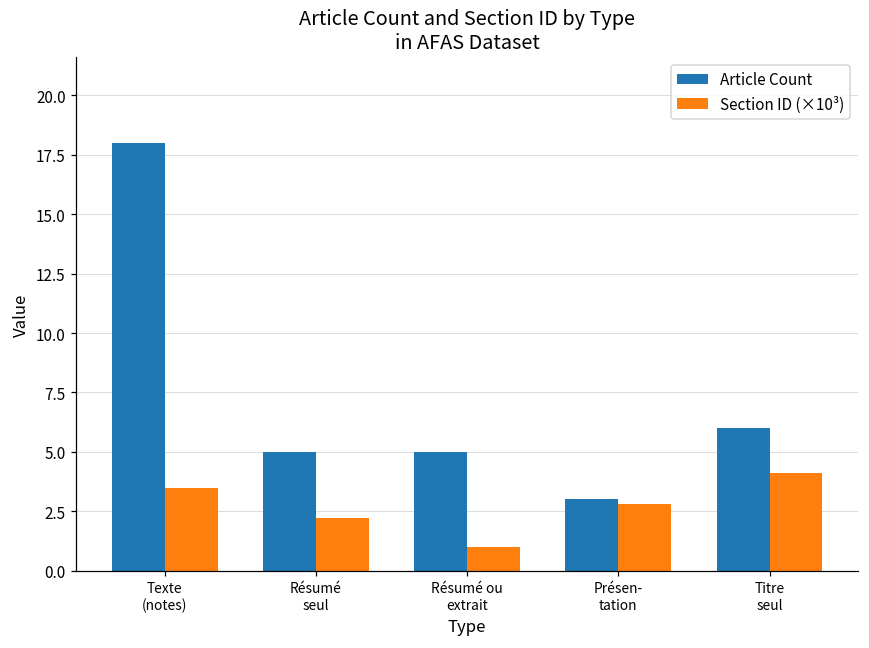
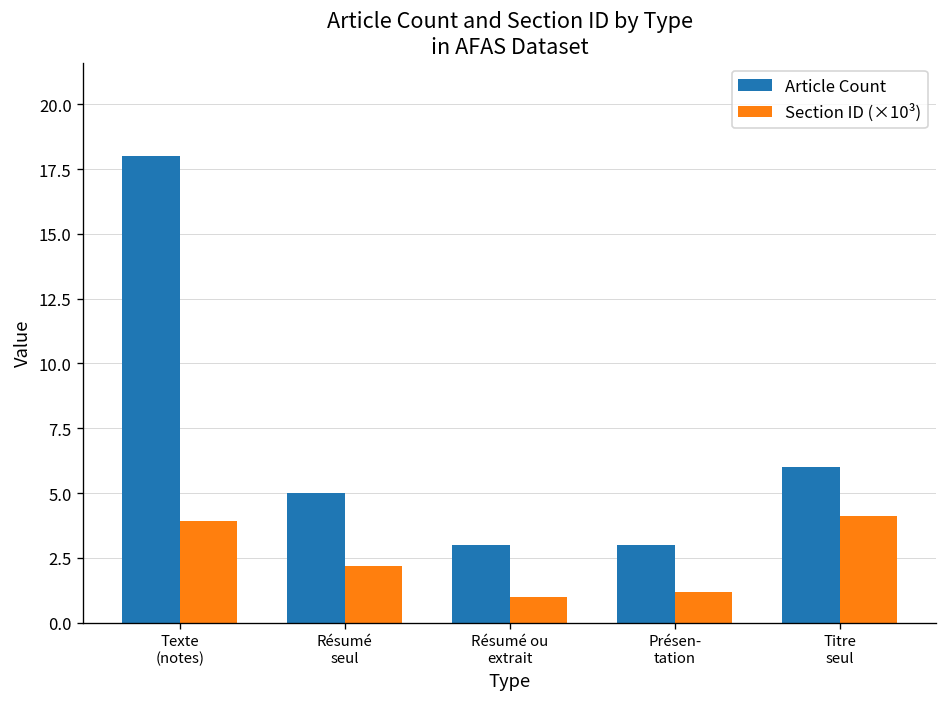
  {
    "Article Count": {
      "Texte (notes)": 18,
      "Résumé seul": 5,
-     "Résumé ou extrait": 5,
+     "Résumé ou extrait": 3,
      "Présen- tation": 3,
      "Titre seul": 6
    },
    "Section ID (×10³)": {
-     "Texte (notes)": 3.5,
+     "Texte (notes)": 3.9,
      "Résumé seul": 2.2,
      "Résumé ou extrait": 1.0,
-     "Présen- tation": 2.8,
+     "Présen- tation": 1.2,
      "Titre seul": 4.1
    }
  }
